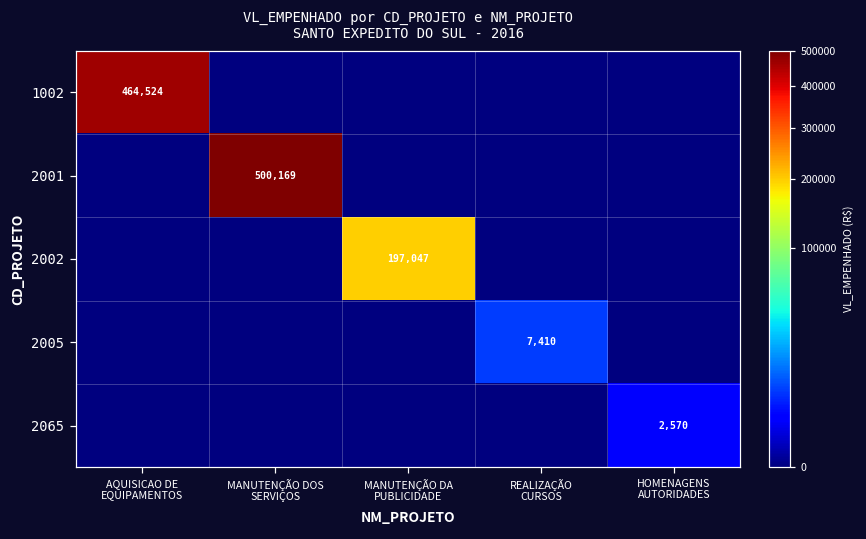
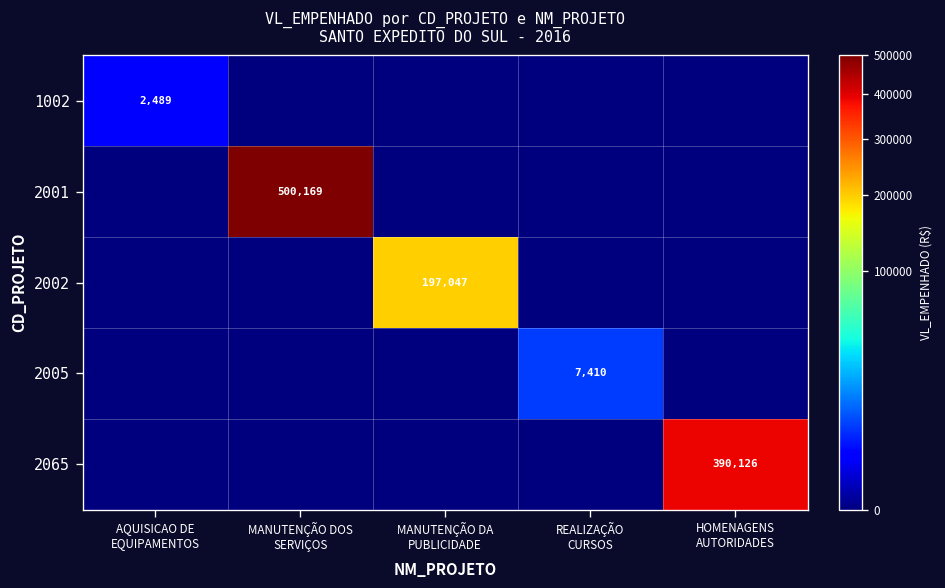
  {
    "1002": {
-     "AQUISICAO DE EQUIPAMENTOS": "464,524"
+     "AQUISICAO DE EQUIPAMENTOS": "2,489"
    },
    "2001": {
      "MANUTENÇÃO DOS SERVIÇOS": "500,169"
    },
    "2002": {
      "MANUTENÇÃO DA PUBLICIDADE": "197,047"
    },
    "2005": {
      "REALIZAÇÃO CURSOS": "7,410"
    },
    "2065": {
-     "HOMENAGENS AUTORIDADES": "2,570"
+     "HOMENAGENS AUTORIDADES": "390,126"
    }
  }
